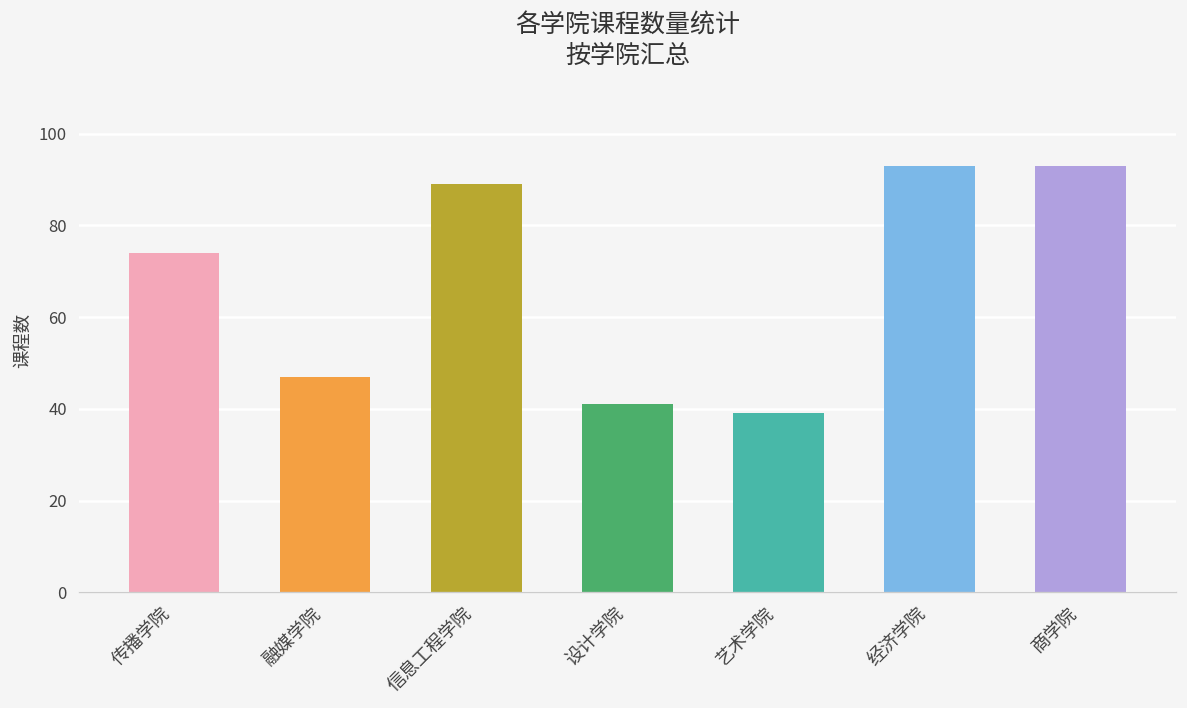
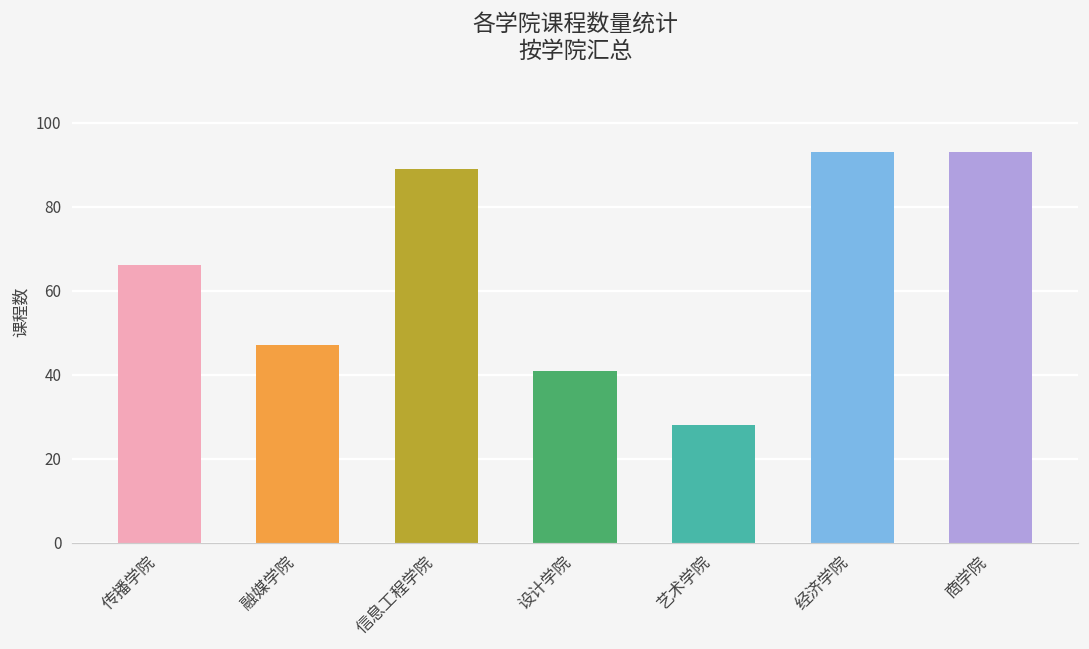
  {
-   "传播学院": 74,
+   "传播学院": 66,
    "融媒学院": 47,
    "信息工程学院": 89,
    "设计学院": 41,
-   "艺术学院": 39,
+   "艺术学院": 28,
    "经济学院": 93,
    "商学院": 93
  }
